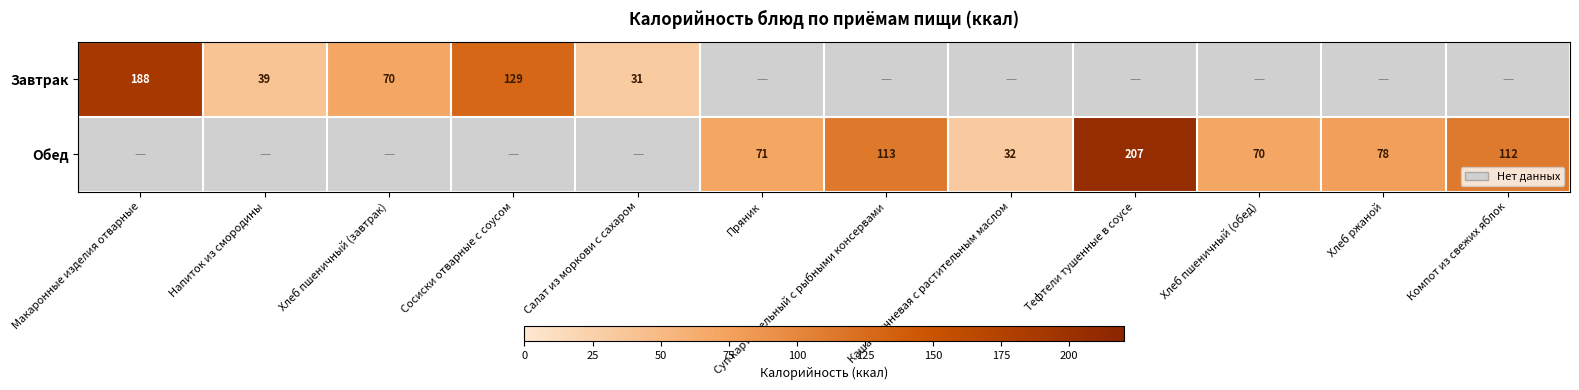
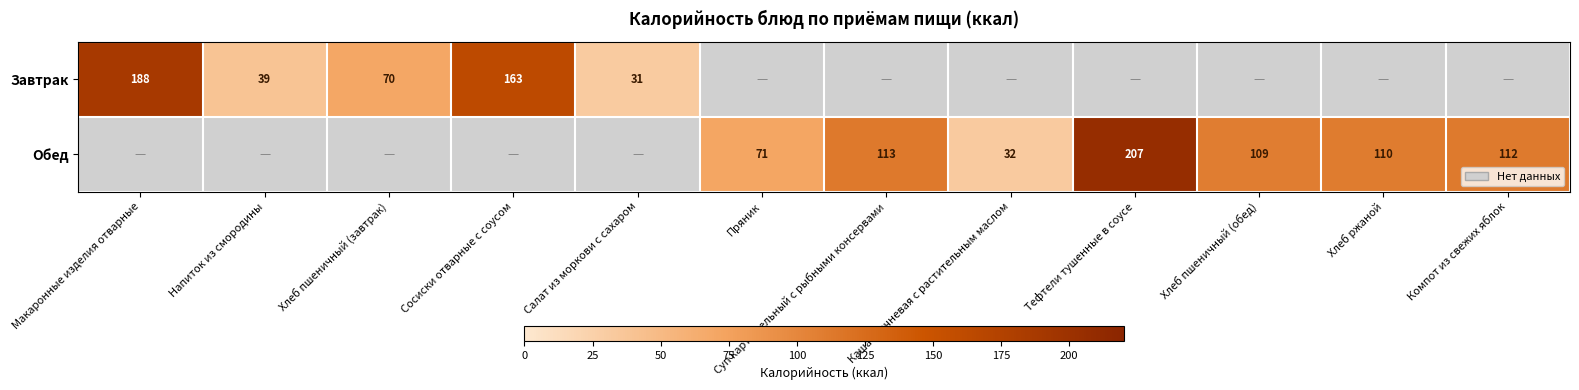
  {
    "Завтрак": {
      "Макаронные изделия отварные": 188,
      "Напиток из смородины": 39,
      "Хлеб пшеничный (завтрак)": 70,
-     "Сосиски отварные с соусом": 129,
+     "Сосиски отварные с соусом": 163,
      "Салат из моркови с сахаром": 31
    },
    "Обед": {
      "Пряник": 71,
      "Суп картофельный с рыбными консервами": 113,
      "Каша гречневая с растительным маслом": 32,
      "Тефтели тушенные в соусе": 207,
-     "Хлеб пшеничный (обед)": 70,
-     "Хлеб ржаной": 78,
+     "Хлеб пшеничный (обед)": 109,
+     "Хлеб ржаной": 110,
      "Компот из свежих яблок": 112
    }
  }
